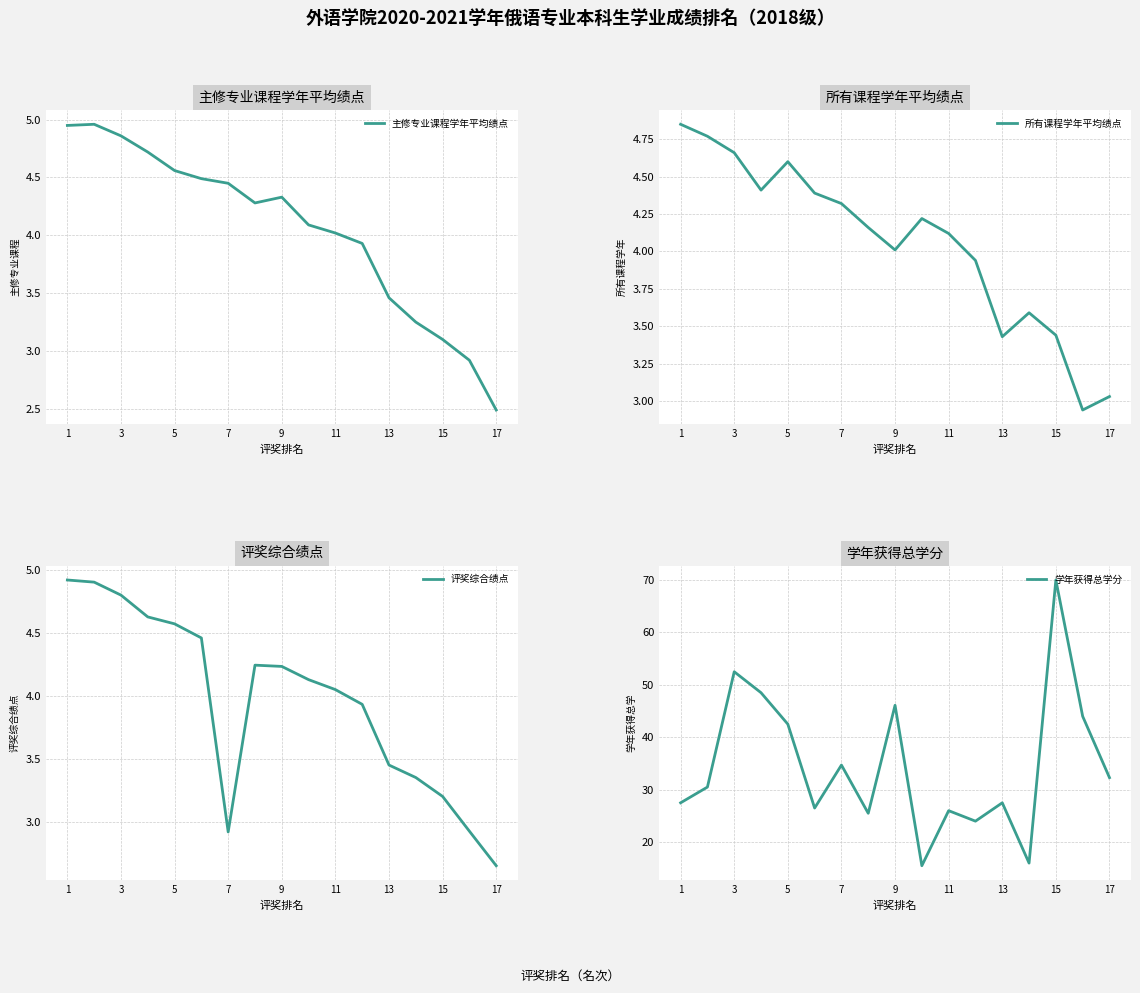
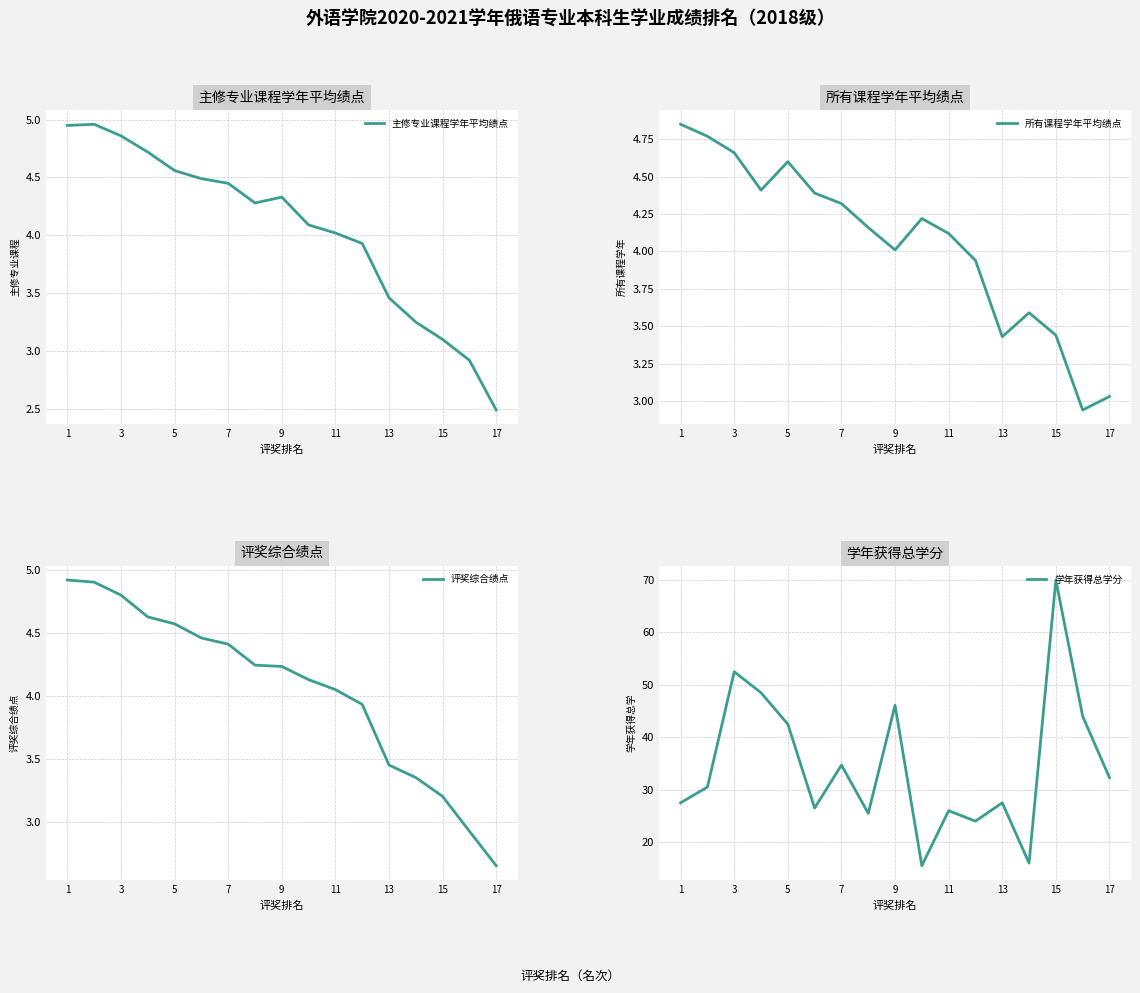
  {
    "主修专业课程学年平均绩点": {
      "1": 4.95,
      "3": 4.86,
      "5": 4.56,
      "7": 4.45,
      "9": 4.33,
      "11": 4.02,
      "13": 3.46,
      "15": 3.10,
      "17": 2.49
    },
    "所有课程学年平均绩点": {
      "1": 4.85,
      "3": 4.66,
      "5": 4.60,
      "7": 4.32,
      "9": 4.01,
      "11": 4.12,
      "13": 3.43,
      "15": 3.44,
      "17": 3.03
    },
    "评奖综合绩点": {
      "1": 4.92,
      "3": 4.80,
      "5": 4.57,
-     "7": 2.92,
+     "7": 4.41,
      "9": 4.23,
      "11": 4.05,
      "13": 3.45,
      "15": 3.20,
      "17": 2.65
    },
    "学年获得总学分": {
      "1": 28,
      "3": 53,
      "5": 43,
      "7": 35,
      "9": 46,
      "11": 26,
      "13": 28,
      "15": 70,
      "17": 32
    }
  }
